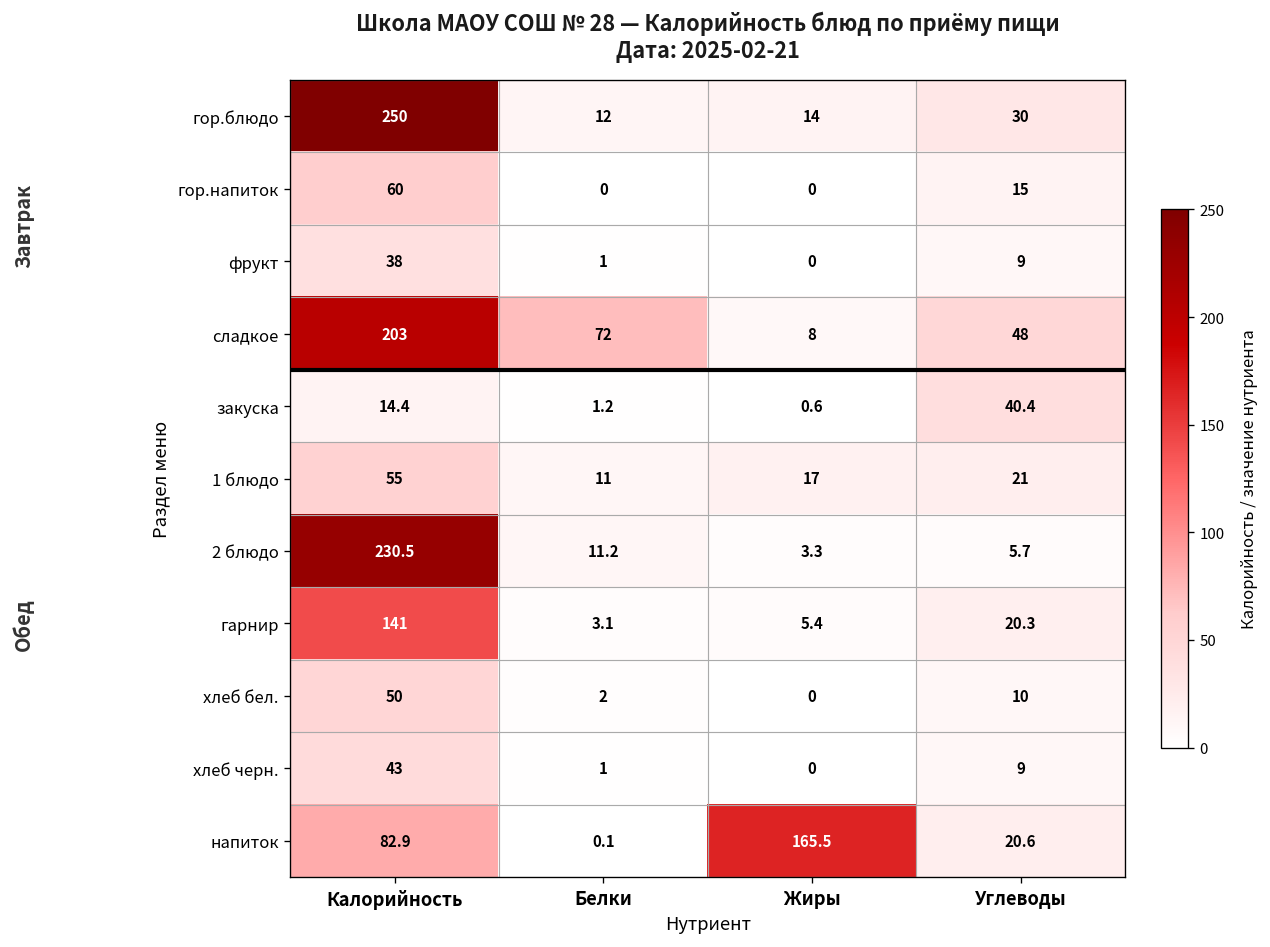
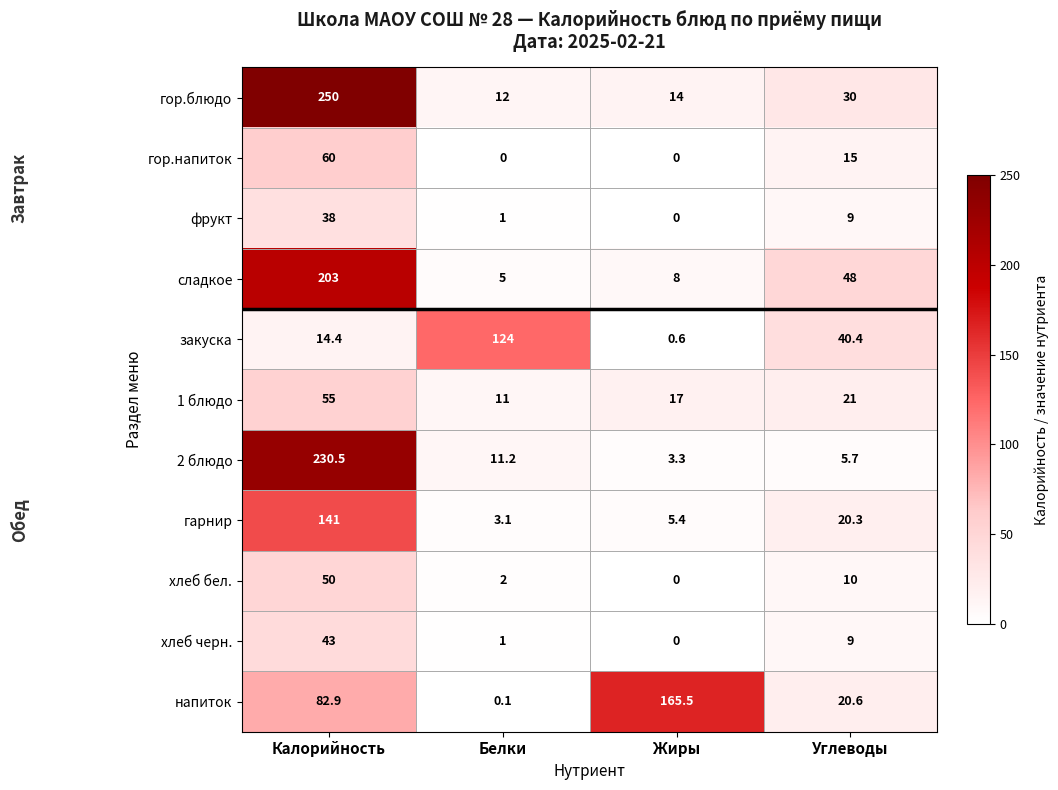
  {
    "гор.блюдо": {
      "Калорийность": 250,
      "Белки": 12,
      "Жиры": 14,
      "Углеводы": 30
    },
    "гор.напиток": {
      "Калорийность": 60,
      "Белки": 0,
      "Жиры": 0,
      "Углеводы": 15
    },
    "фрукт": {
      "Калорийность": 38,
      "Белки": 1,
      "Жиры": 0,
      "Углеводы": 9
    },
    "сладкое": {
      "Калорийность": 203,
-     "Белки": 72,
+     "Белки": 5,
      "Жиры": 8,
      "Углеводы": 48
    },
    "закуска": {
      "Калорийность": 14.4,
-     "Белки": 1.2,
+     "Белки": 124,
      "Жиры": 0.6,
      "Углеводы": 40.4
    },
    "1 блюдо": {
      "Калорийность": 55,
      "Белки": 11,
      "Жиры": 17,
      "Углеводы": 21
    },
    "2 блюдо": {
      "Калорийность": 230.5,
      "Белки": 11.2,
      "Жиры": 3.3,
      "Углеводы": 5.7
    },
    "гарнир": {
      "Калорийность": 141,
      "Белки": 3.1,
      "Жиры": 5.4,
      "Углеводы": 20.3
    },
    "хлеб бел.": {
      "Калорийность": 50,
      "Белки": 2,
      "Жиры": 0,
      "Углеводы": 10
    },
    "хлеб черн.": {
      "Калорийность": 43,
      "Белки": 1,
      "Жиры": 0,
      "Углеводы": 9
    },
    "напиток": {
      "Калорийность": 82.9,
      "Белки": 0.1,
      "Жиры": 165.5,
      "Углеводы": 20.6
    }
  }
